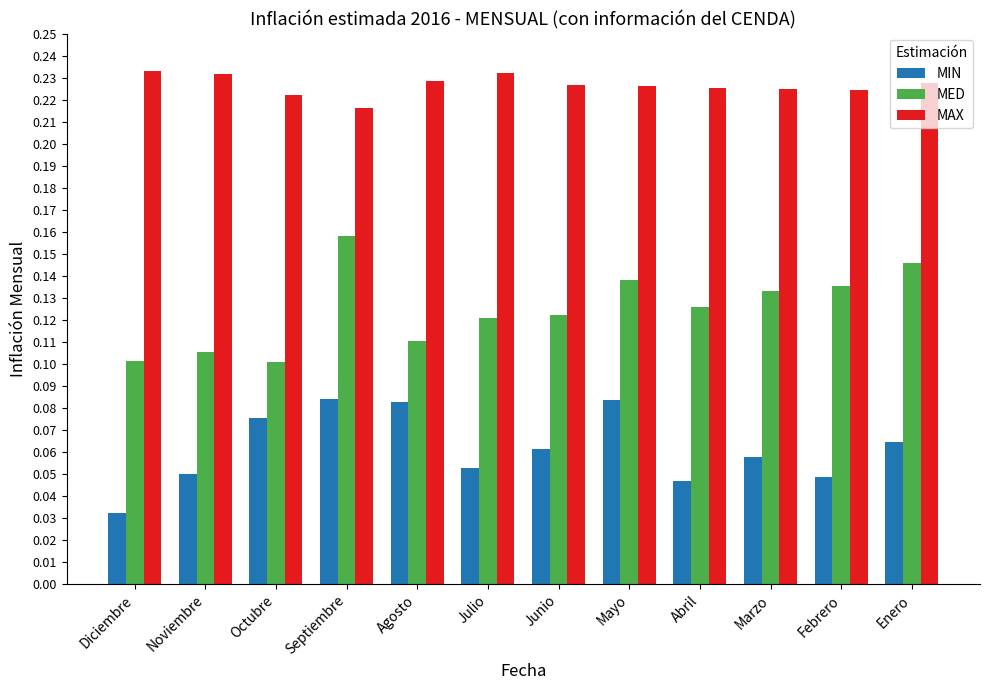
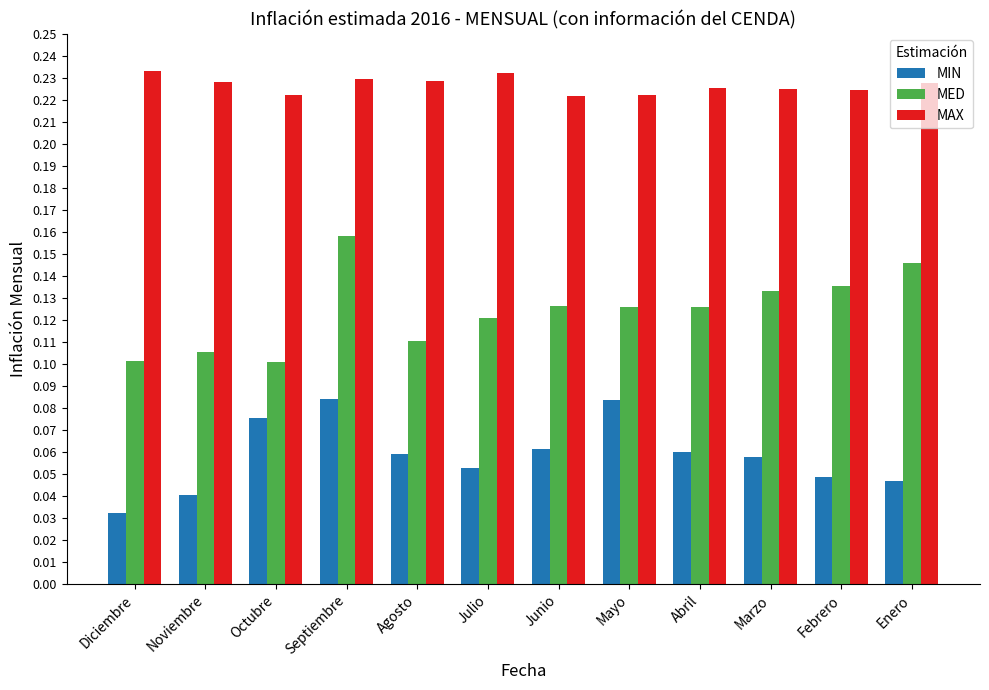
  {
    "MIN": {
      "Diciembre": 0.032,
-     "Noviembre": 0.050,
+     "Noviembre": 0.041,
      "Octubre": 0.076,
      "Septiembre": 0.084,
-     "Agosto": 0.083,
+     "Agosto": 0.059,
      "Julio": 0.053,
      "Junio": 0.061,
      "Mayo": 0.084,
-     "Abril": 0.047,
+     "Abril": 0.060,
      "Marzo": 0.058,
      "Febrero": 0.049,
-     "Enero": 0.065
+     "Enero": 0.047
    },
    "MED": {
      "Diciembre": 0.101,
      "Noviembre": 0.105,
      "Octubre": 0.101,
      "Septiembre": 0.158,
      "Agosto": 0.110,
      "Julio": 0.121,
-     "Junio": 0.122,
-     "Mayo": 0.138,
+     "Junio": 0.126,
+     "Mayo": 0.126,
      "Abril": 0.126,
      "Marzo": 0.133,
      "Febrero": 0.136,
      "Enero": 0.146
    },
    "MAX": {
      "Diciembre": 0.233,
-     "Noviembre": 0.232,
+     "Noviembre": 0.228,
      "Octubre": 0.222,
-     "Septiembre": 0.216,
+     "Septiembre": 0.229,
      "Agosto": 0.228,
      "Julio": 0.232,
-     "Junio": 0.227,
-     "Mayo": 0.226,
+     "Junio": 0.221,
+     "Mayo": 0.222,
      "Abril": 0.225,
      "Marzo": 0.225,
      "Febrero": 0.224
    }
  }
